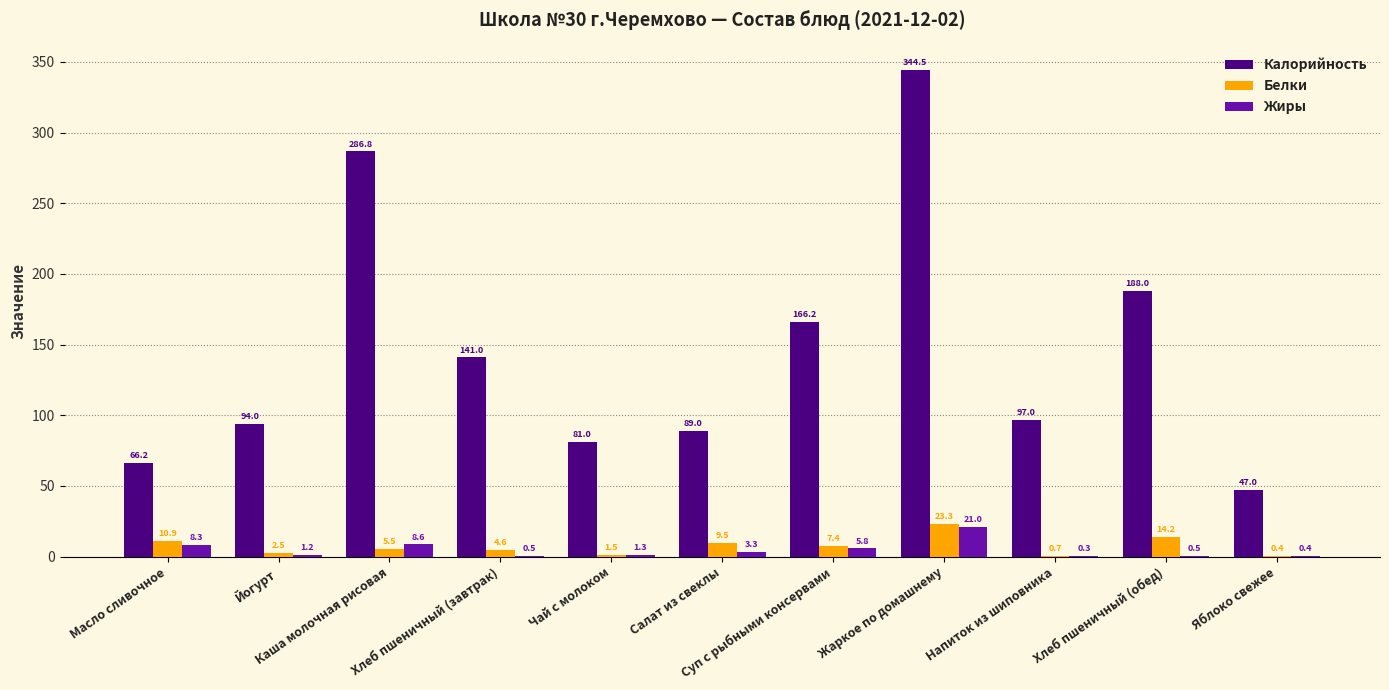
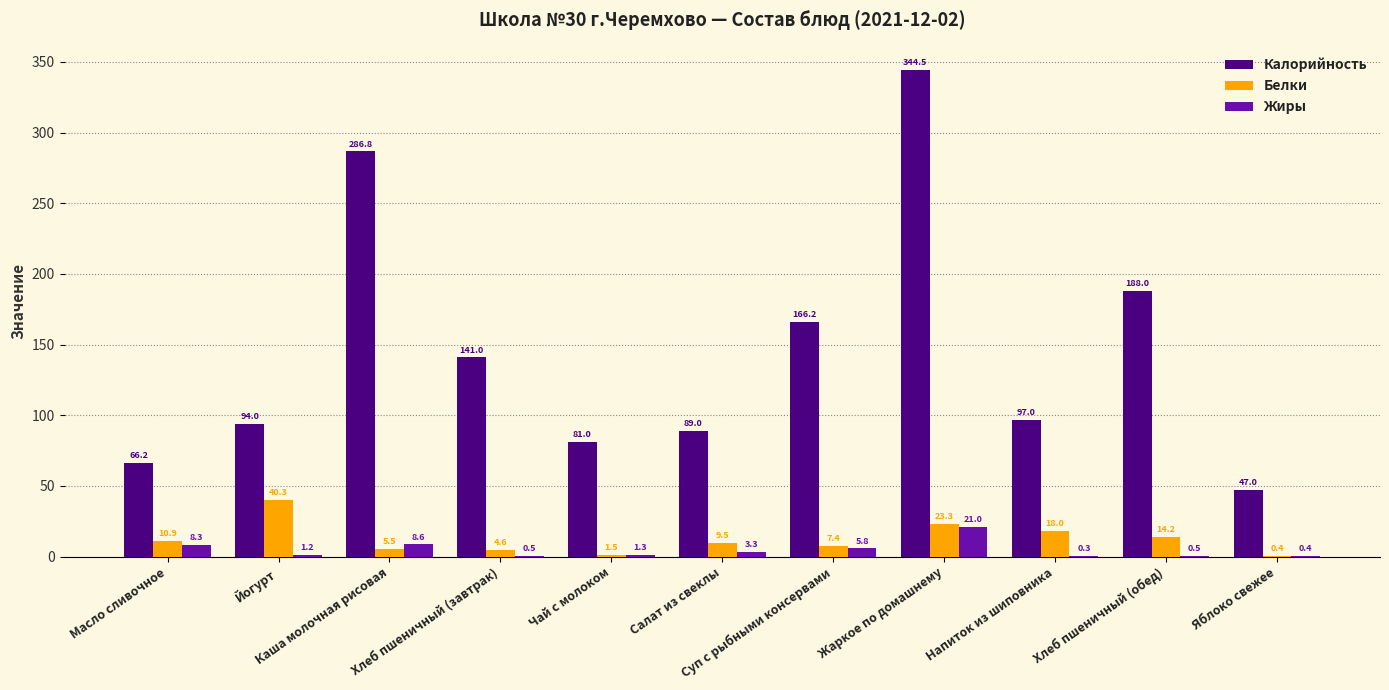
  {
    "Белки": {
      "Масло сливочное": 10.9,
-     "Йогурт": 2.5,
+     "Йогурт": 40.3,
      "Каша молочная рисовая": 5.5,
      "Хлеб пшеничный (завтрак)": 4.6,
      "Чай с молоком": 1.5,
      "Салат из свеклы": 9.5,
      "Суп с рыбными консервами": 7.4,
      "Жаркое по домашнему": 23.3,
-     "Напиток из шиповника": 0.7,
+     "Напиток из шиповника": 18.0,
      "Хлеб пшеничный (обед)": 14.2,
      "Яблоко свежее": 0.4
    }
  }
